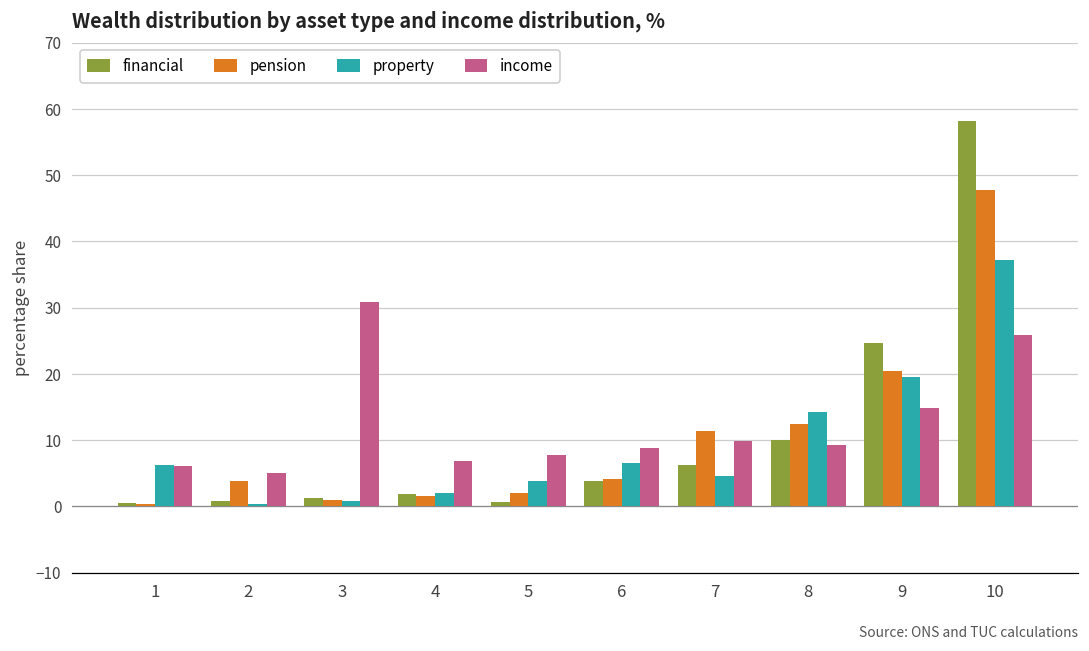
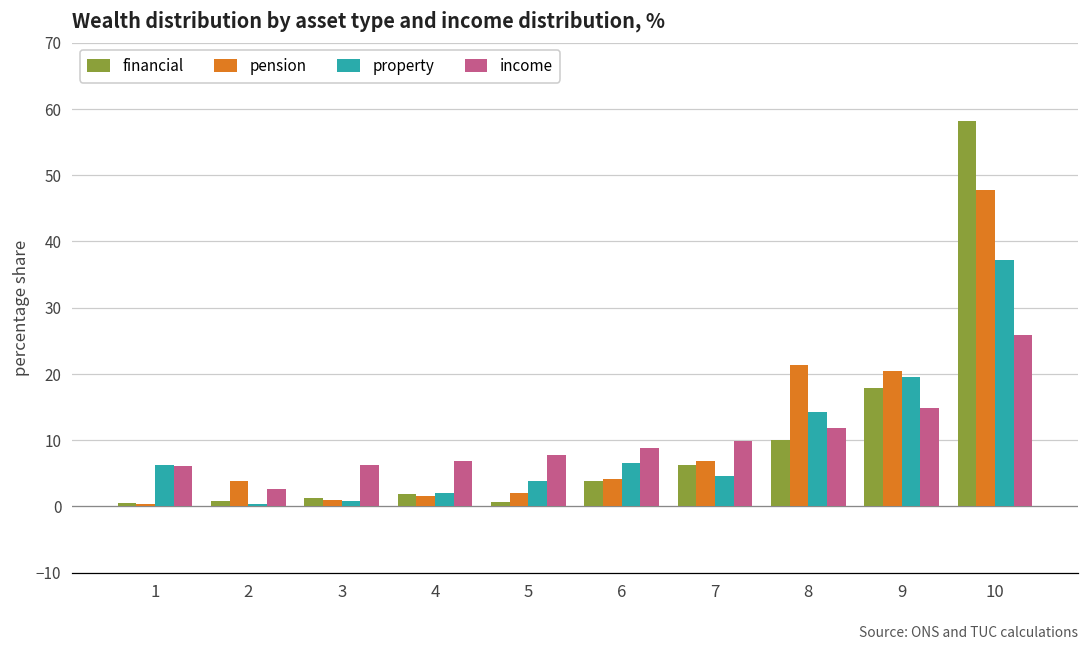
  {
    "financial": {
      "1": 1,
      "2": 1,
      "3": 1,
      "4": 2,
      "5": 1,
      "6": 4,
      "7": 6,
      "8": 10,
-     "9": 25,
+     "9": 18,
      "10": 58
    },
    "pension": {
      "2": 4,
      "3": 1,
      "4": 2,
      "5": 2,
      "6": 4,
-     "7": 11,
-     "8": 13,
+     "7": 7,
+     "8": 21,
      "9": 21,
      "10": 48
    },
    "property": {
      "1": 6,
      "3": 1,
      "4": 2,
      "5": 4,
      "6": 7,
      "7": 5,
      "8": 14,
      "9": 20,
      "10": 37
    },
    "income": {
      "1": 6,
-     "2": 5,
-     "3": 31,
+     "2": 3,
+     "3": 6,
      "4": 7,
      "5": 8,
      "6": 9,
      "7": 10,
-     "8": 9,
+     "8": 12,
      "9": 15,
      "10": 26
    }
  }
